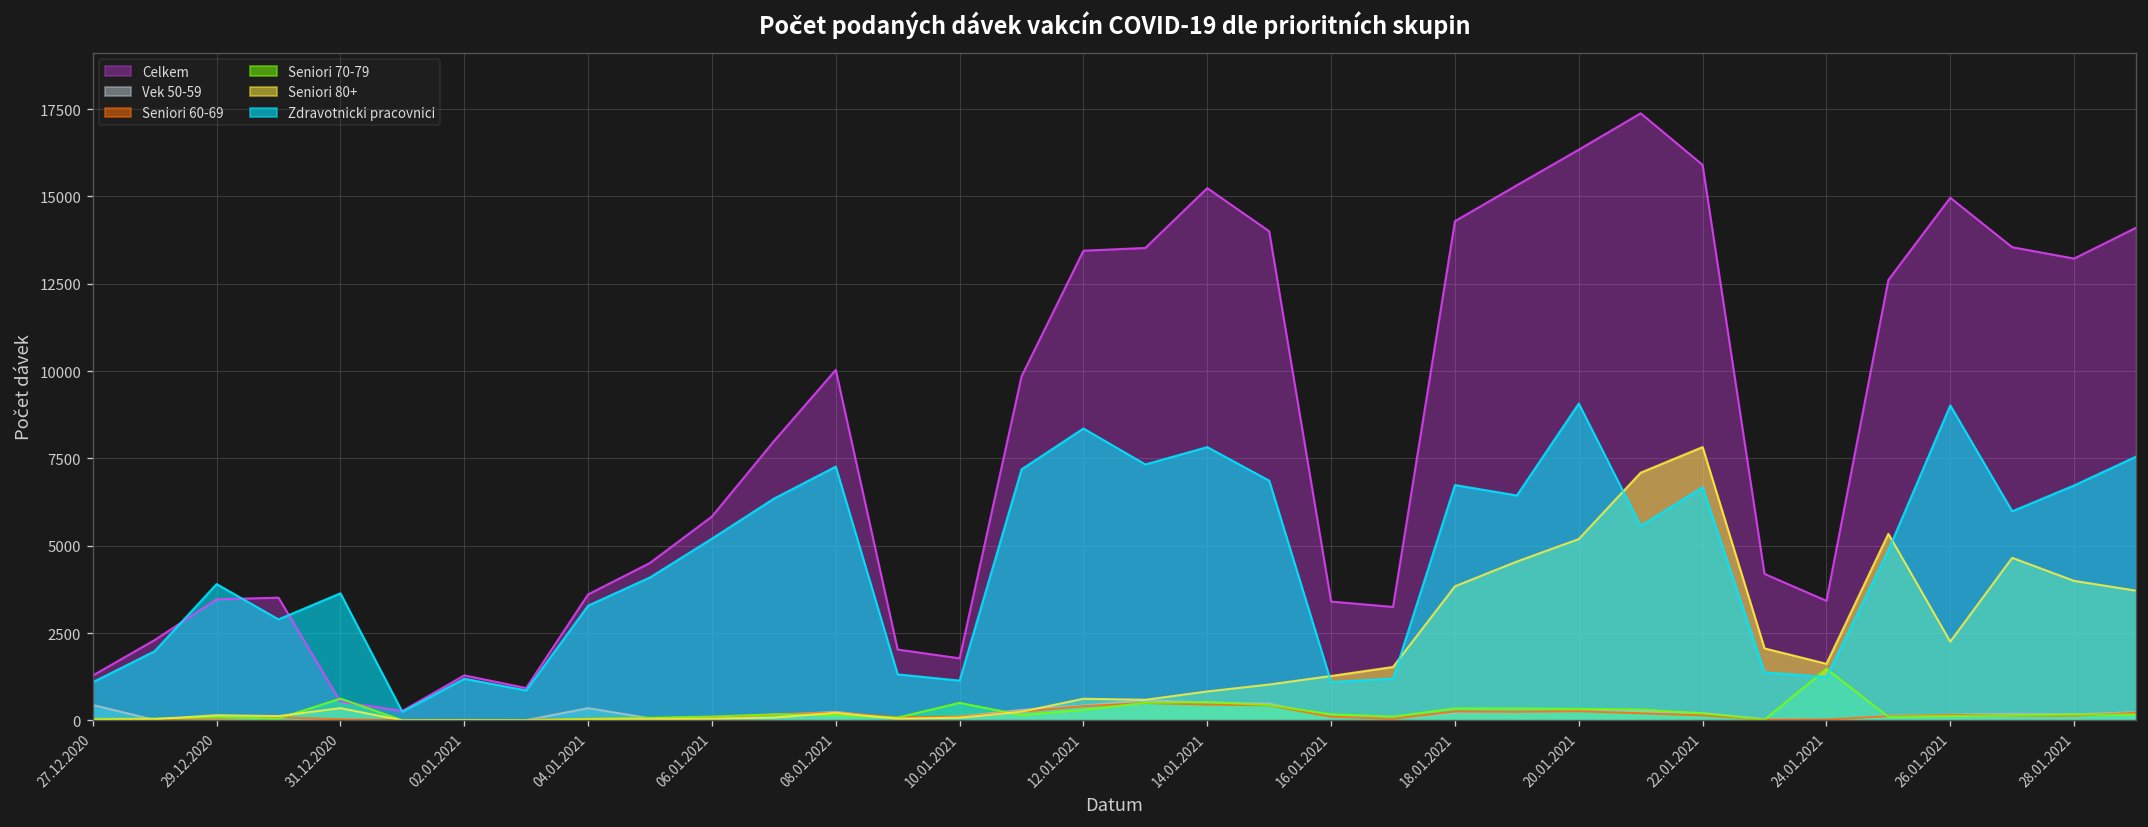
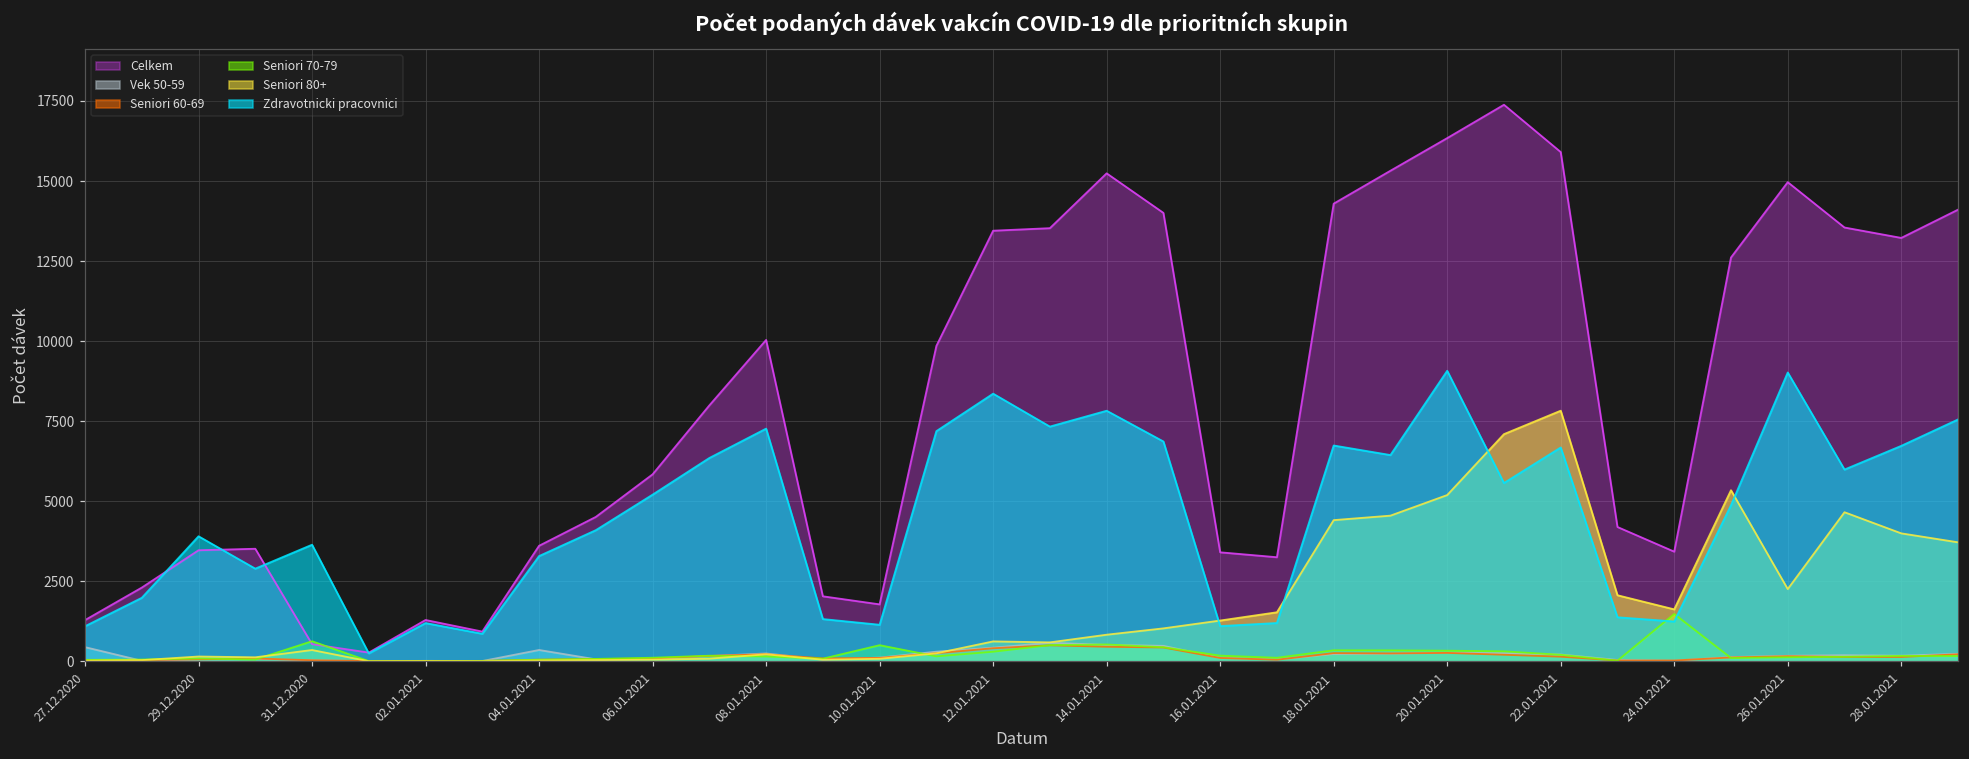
  {
    "Celkem": {
      "27.12.2020": 1300,
      "29.12.2020": 3500,
      "31.12.2020": 500,
      "02.01.2021": 1300,
      "04.01.2021": 3600,
      "06.01.2021": 5800,
      "08.01.2021": 10000,
      "10.01.2021": 1800,
      "12.01.2021": 13400,
      "14.01.2021": 15200,
      "16.01.2021": 3400,
      "18.01.2021": 14300,
      "20.01.2021": 16300,
      "22.01.2021": 15900,
      "24.01.2021": 3400,
      "26.01.2021": 15000,
      "28.01.2021": 13200
    },
    "Vek 50-59": {
      "27.12.2020": 400,
      "04.01.2021": 400
    },
    "Seniori 70-79": {
      "31.12.2020": 600,
      "10.01.2021": 500,
      "12.01.2021": 300,
      "24.01.2021": 1500
    },
    "Seniori 80+": {
      "31.12.2020": 400,
      "12.01.2021": 600,
      "14.01.2021": 800,
      "16.01.2021": 1300,
-     "18.01.2021": 3800,
+     "18.01.2021": 4400,
      "20.01.2021": 5200,
      "22.01.2021": 7800,
      "24.01.2021": 1600,
      "26.01.2021": 2300,
      "28.01.2021": 4000
    },
    "Zdravotnicki pracovnici": {
      "27.12.2020": 1100,
      "29.12.2020": 3900,
      "31.12.2020": 3600,
      "02.01.2021": 1200,
      "04.01.2021": 3300,
      "06.01.2021": 5200,
      "08.01.2021": 7300,
      "10.01.2021": 1100,
      "12.01.2021": 8400,
      "14.01.2021": 7800,
      "16.01.2021": 1100,
      "18.01.2021": 6700,
      "20.01.2021": 9100,
      "22.01.2021": 6700,
      "24.01.2021": 1200,
      "26.01.2021": 9000,
      "28.01.2021": 6700
    }
  }
